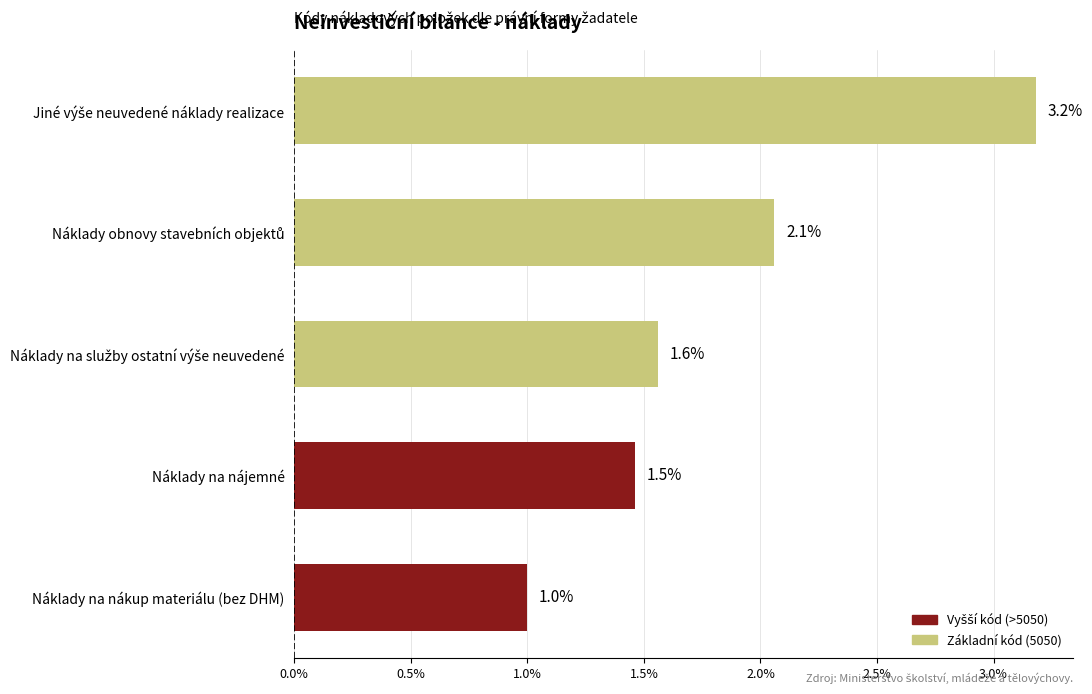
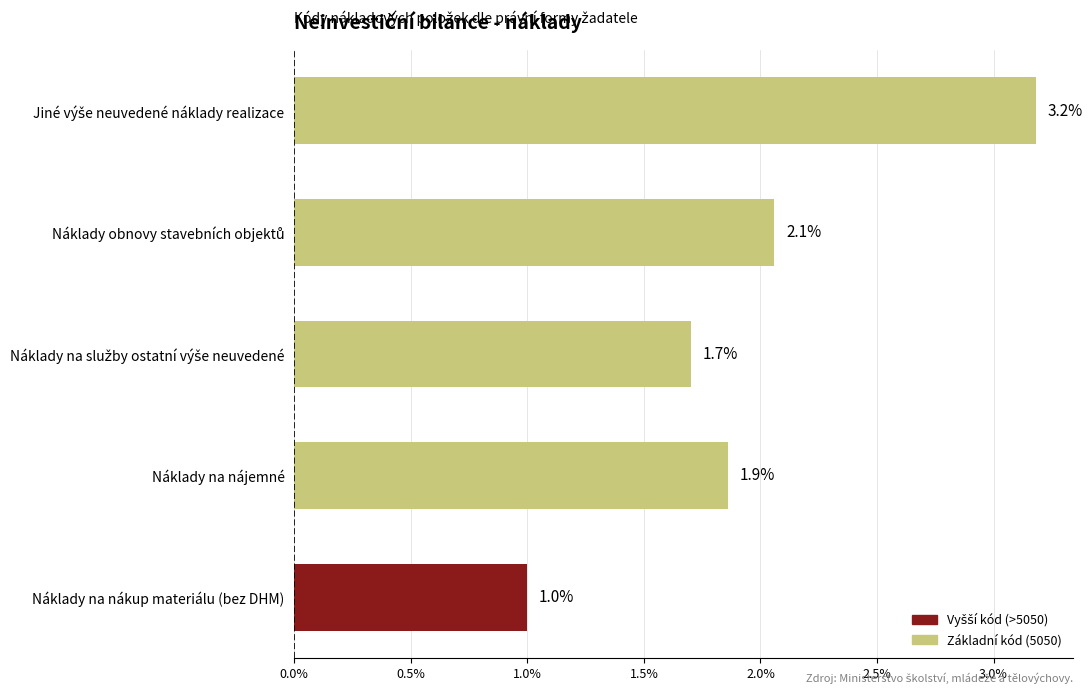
  {
    "Jiné výše neuvedené náklady realizace": "3.2%",
    "Náklady obnovy stavebních objektů": "2.1%",
-   "Náklady na služby ostatní výše neuvedené": "1.6%",
-   "Náklady na nájemné": "1.5%",
+   "Náklady na služby ostatní výše neuvedené": "1.7%",
+   "Náklady na nájemné": "1.9%",
    "Náklady na nákup materiálu (bez DHM)": "1.0%"
  }
